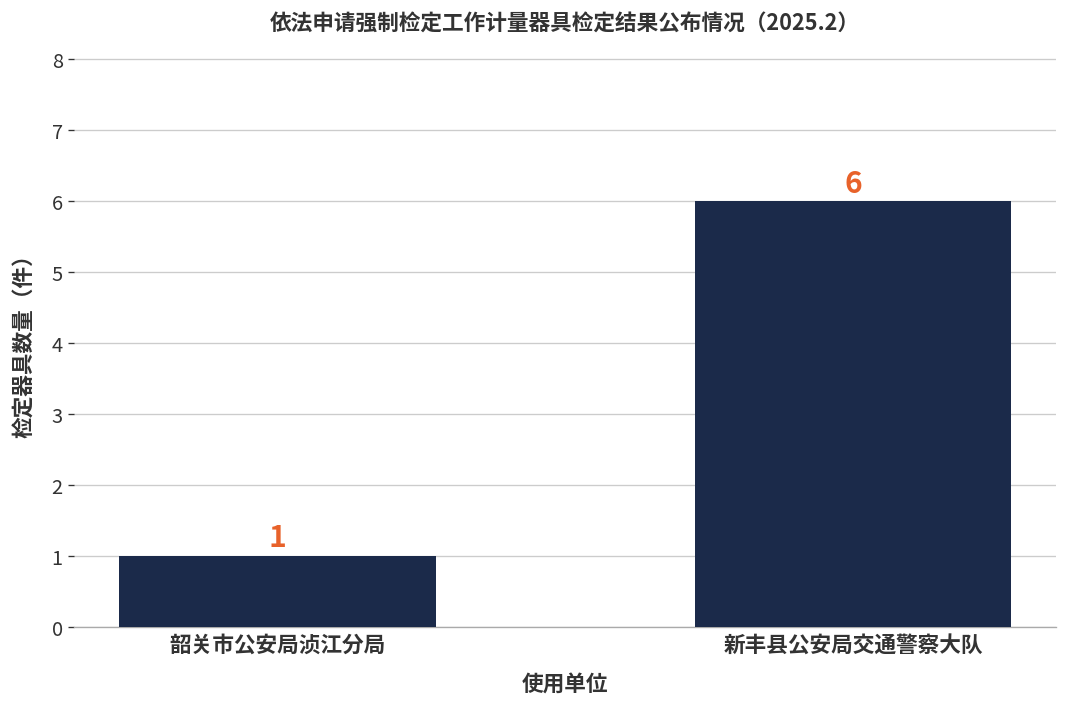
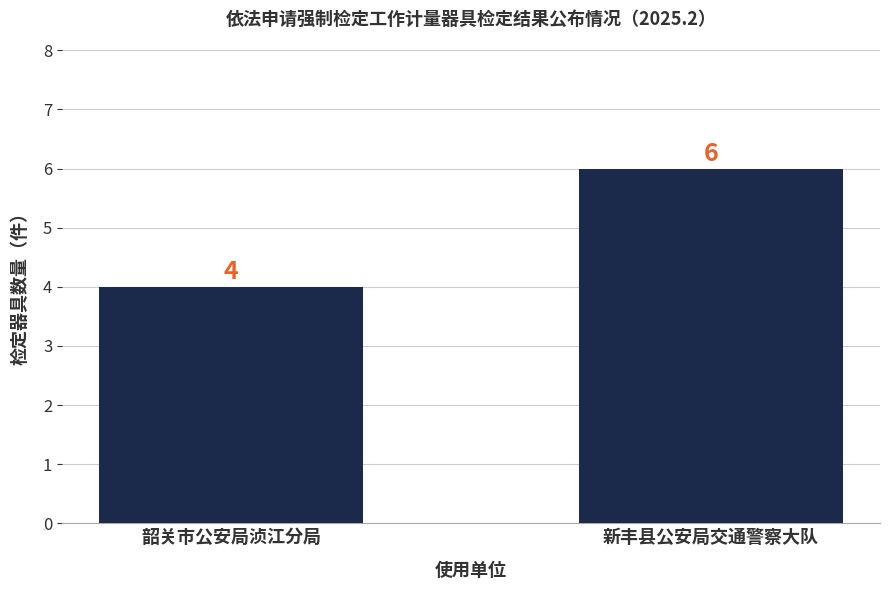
  {
-   "韶关市公安局浈江分局": 1,
+   "韶关市公安局浈江分局": 4,
    "新丰县公安局交通警察大队": 6
  }
